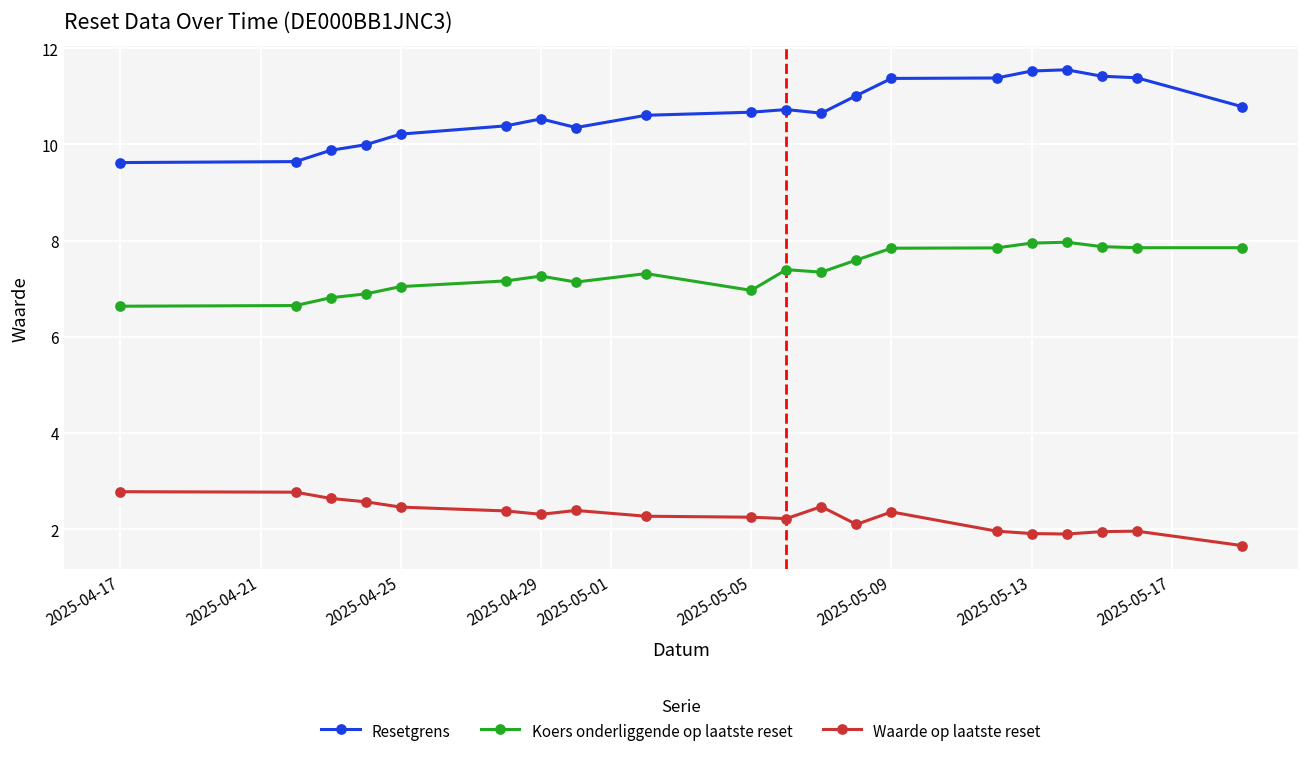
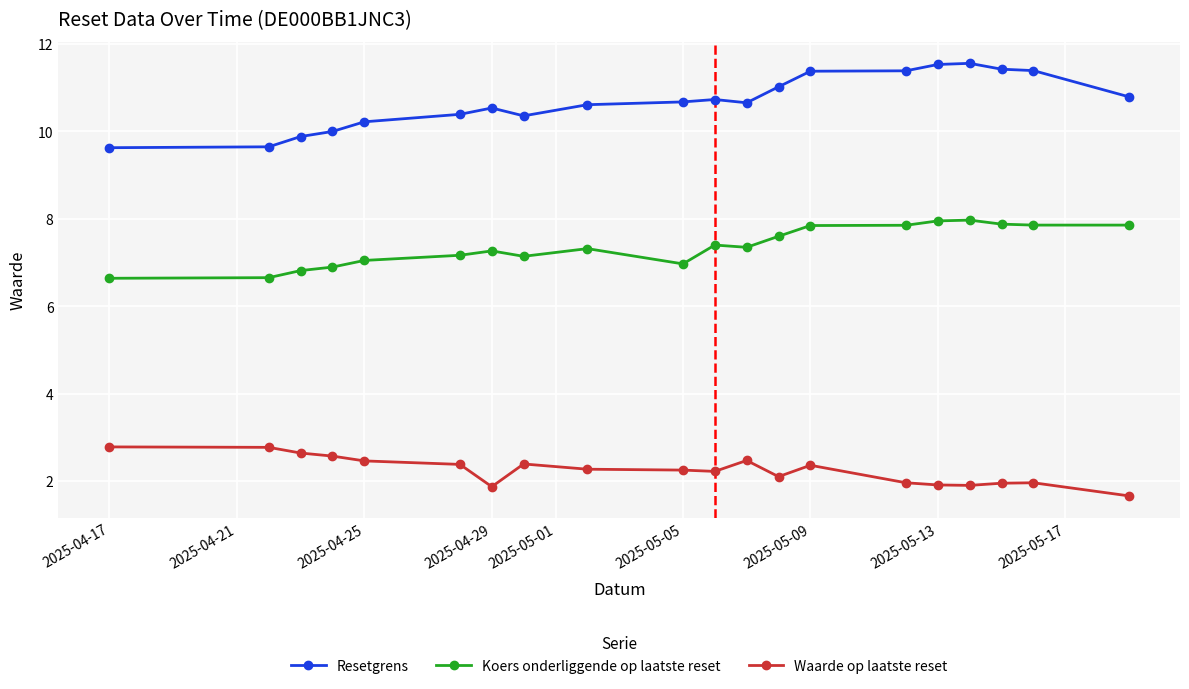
  {
    "Resetgrens": {
      "2025-04-17": 9.6,
      "2025-04-25": 10.2,
      "2025-04-29": 10.5,
      "2025-05-05": 10.7,
      "2025-05-09": 11.4,
      "2025-05-13": 11.5
    },
    "Koers onderliggende op laatste reset": {
      "2025-04-17": 6.6,
      "2025-04-25": 7.0,
      "2025-04-29": 7.3,
      "2025-05-05": 7.0,
      "2025-05-09": 7.8,
      "2025-05-13": 7.9
    },
    "Waarde op laatste reset": {
      "2025-04-17": 2.8,
      "2025-04-25": 2.5,
-     "2025-04-29": 2.3,
+     "2025-04-29": 1.9,
      "2025-05-05": 2.3,
      "2025-05-09": 2.4,
      "2025-05-13": 1.9
    }
  }
